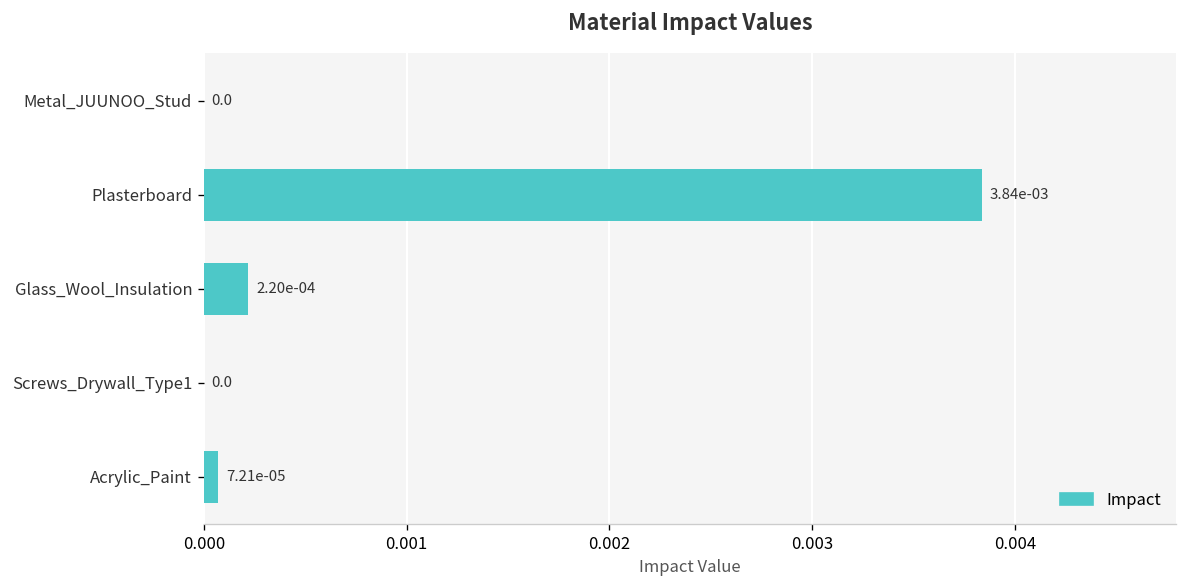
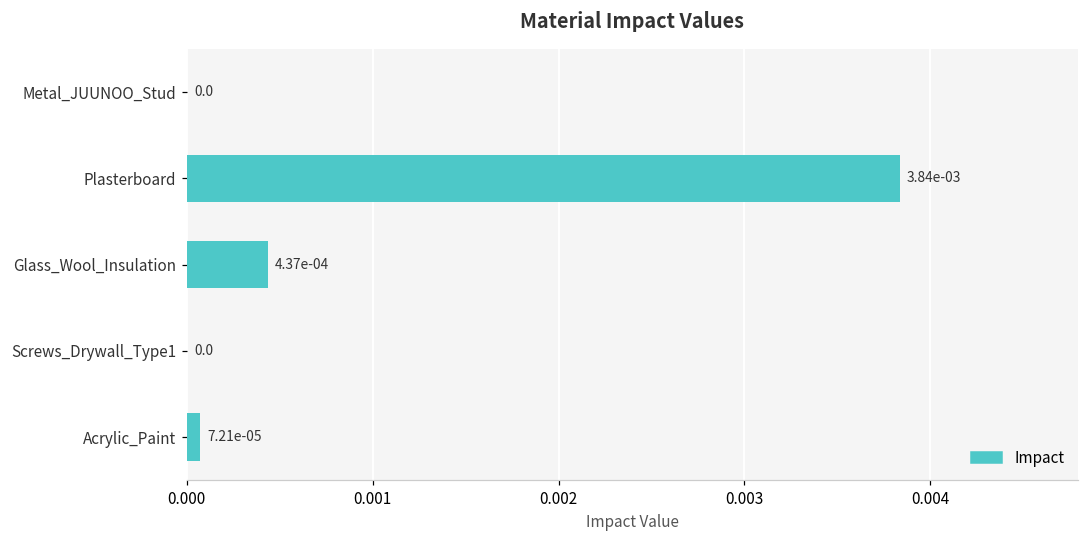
  {
    "Metal_JUUNOO_Stud": "0.0",
    "Plasterboard": "3.84e-03",
-   "Glass_Wool_Insulation": "2.20e-04",
+   "Glass_Wool_Insulation": "4.37e-04",
    "Screws_Drywall_Type1": "0.0",
    "Acrylic_Paint": "7.21e-05"
  }
